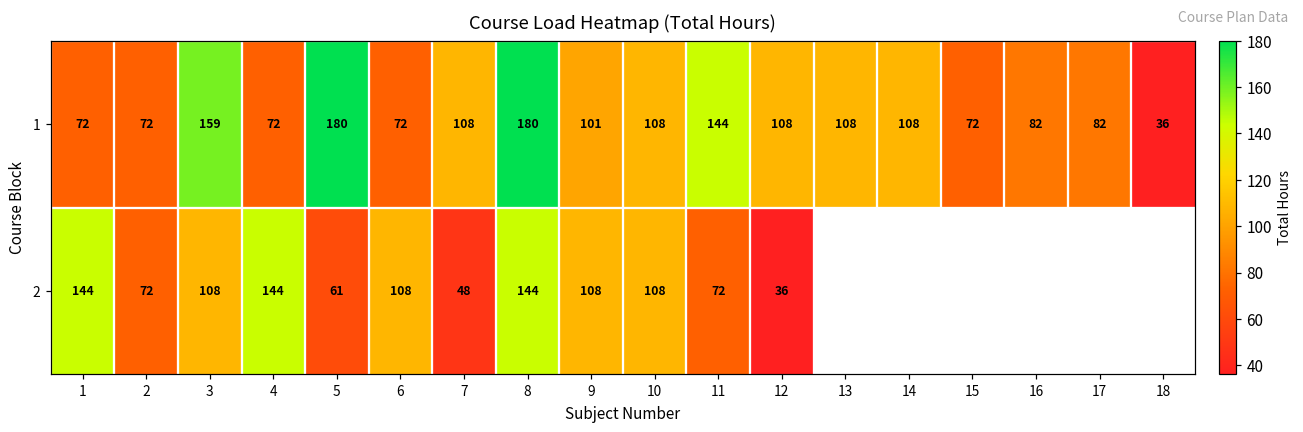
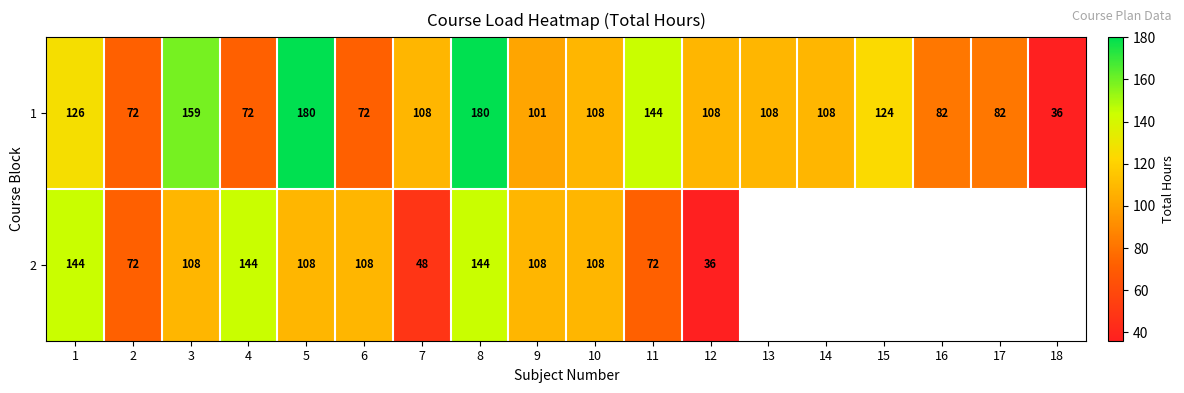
  {
    "1": {
-     "1": 72,
+     "1": 126,
      "2": 72,
      "3": 159,
      "4": 72,
      "5": 180,
      "6": 72,
      "7": 108,
      "8": 180,
      "9": 101,
      "10": 108,
      "11": 144,
      "12": 108,
      "13": 108,
      "14": 108,
-     "15": 72,
+     "15": 124,
      "16": 82,
      "17": 82,
      "18": 36
    },
    "2": {
      "1": 144,
      "2": 72,
      "3": 108,
      "4": 144,
-     "5": 61,
+     "5": 108,
      "6": 108,
      "7": 48,
      "8": 144,
      "9": 108,
      "10": 108,
      "11": 72,
      "12": 36
    }
  }
